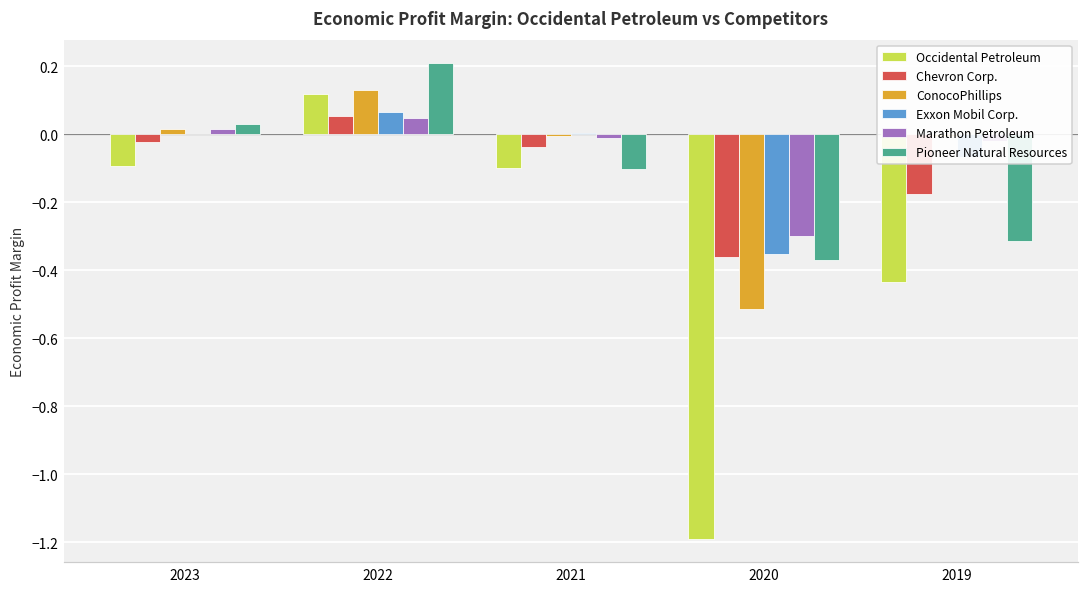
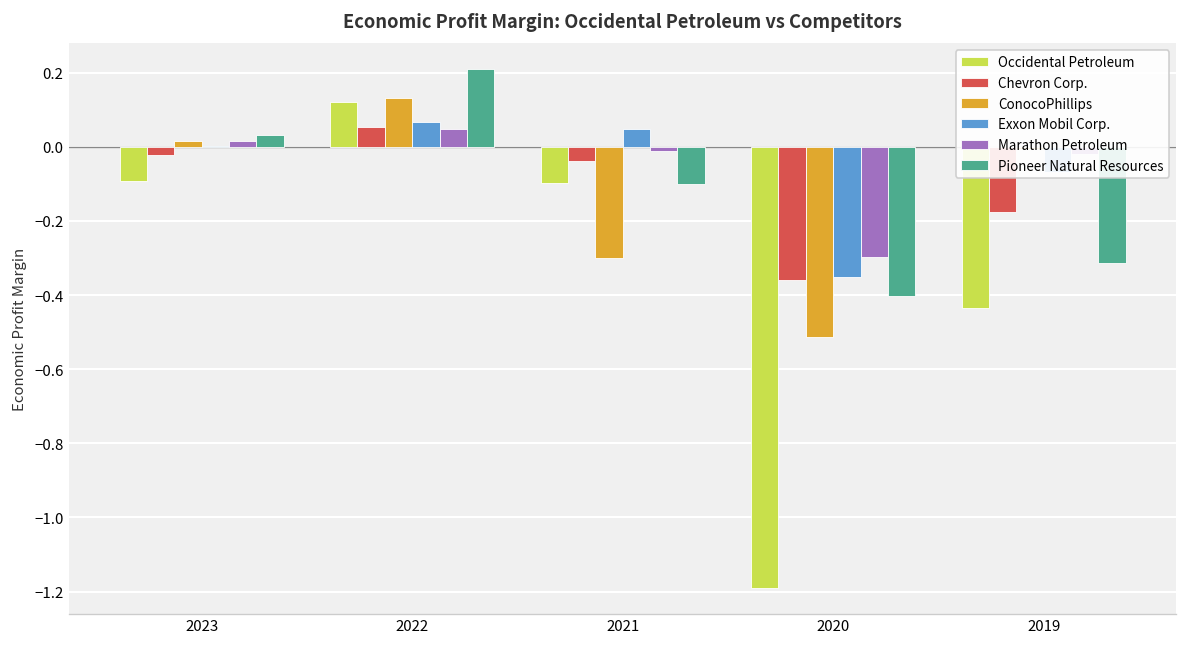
  {
    "Occidental Petroleum": {
      "2023": -0.09,
      "2022": 0.12,
      "2021": -0.10,
      "2020": -1.19,
      "2019": -0.44
    },
    "Chevron Corp.": {
      "2023": -0.02,
      "2022": 0.05,
      "2021": -0.04,
      "2020": -0.36,
      "2019": -0.18
    },
    "ConocoPhillips": {
      "2023": 0.02,
      "2022": 0.13,
-     "2021": 0.00,
+     "2021": -0.30,
      "2020": -0.51
    },
    "Exxon Mobil Corp.": {
      "2022": 0.07,
-     "2021": 0.00,
+     "2021": 0.05,
      "2020": -0.35,
      "2019": -0.07
    },
    "Marathon Petroleum": {
      "2023": 0.01,
      "2022": 0.05,
      "2021": -0.01,
      "2020": -0.30
    },
    "Pioneer Natural Resources": {
      "2023": 0.03,
      "2022": 0.21,
      "2021": -0.10,
-     "2020": -0.37,
+     "2020": -0.40,
      "2019": -0.31
    }
  }
